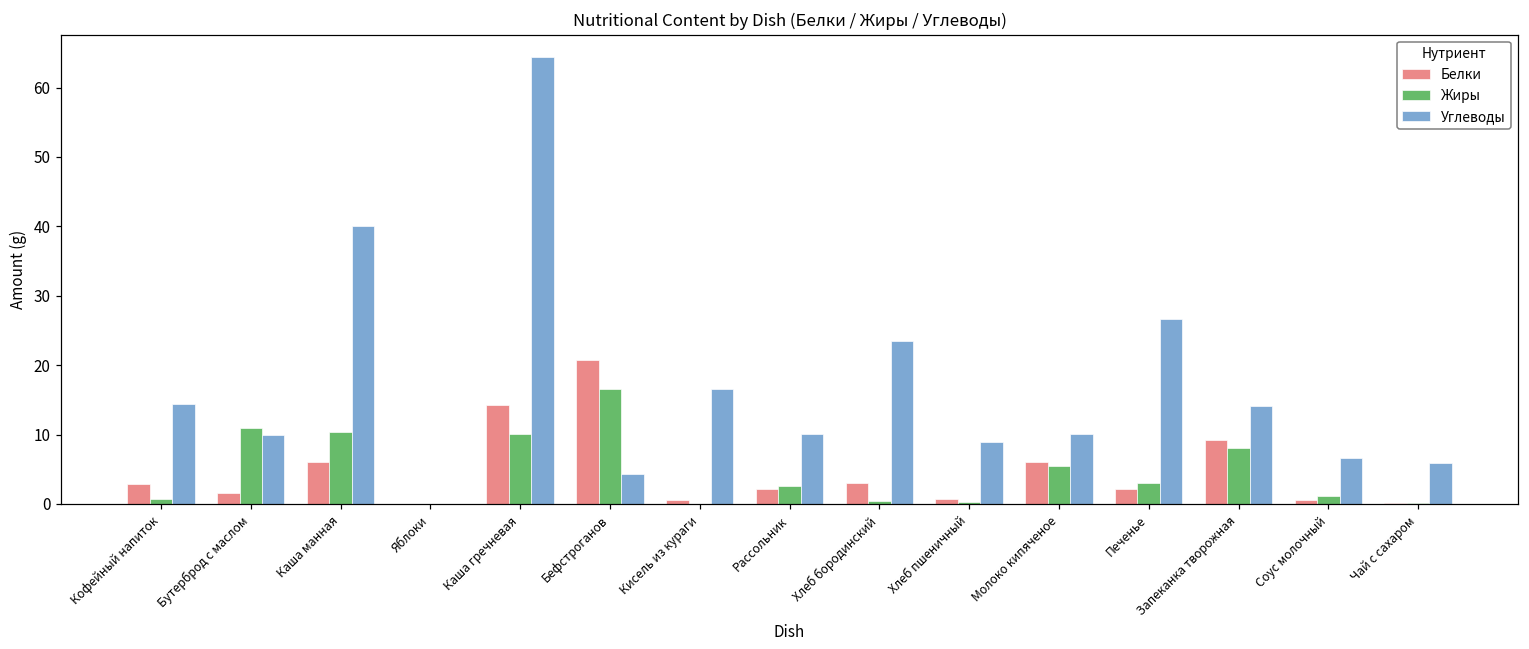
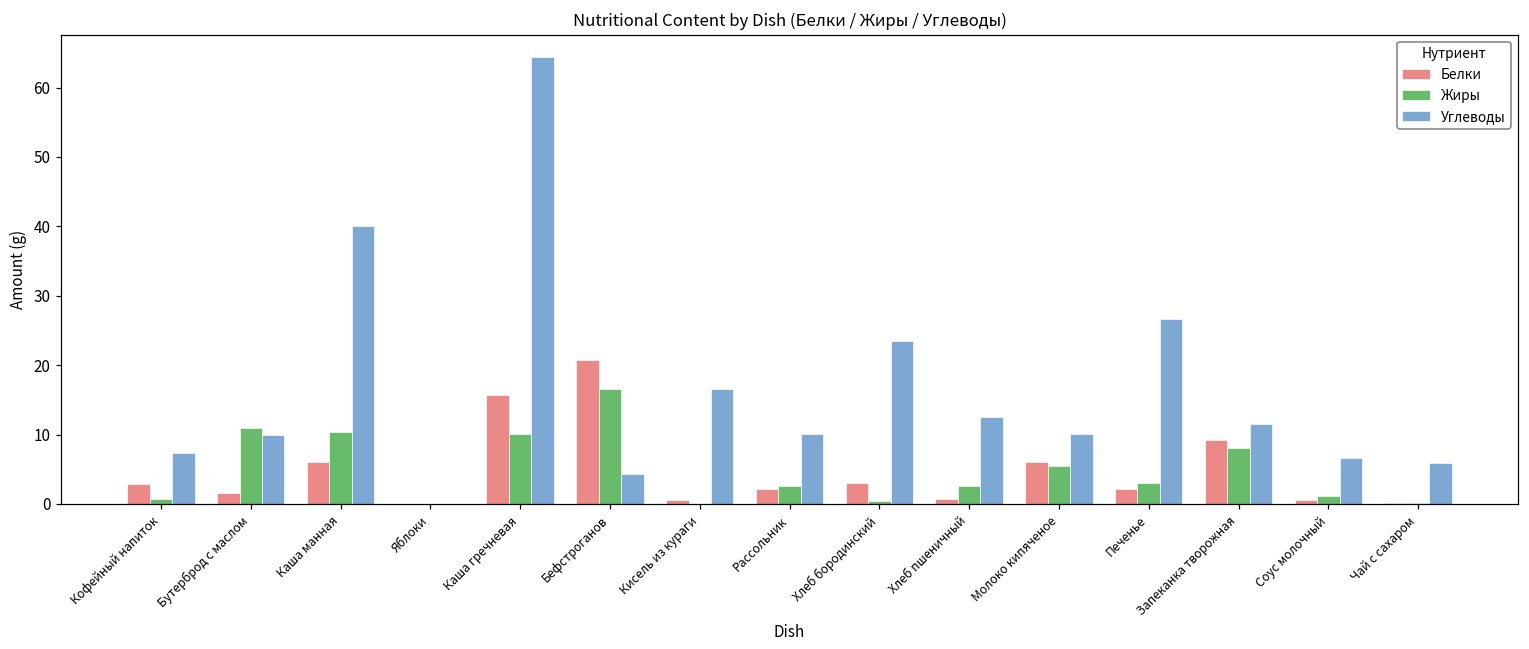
  {
    "Белки": {
      "Кофейный напиток": 3,
      "Бутерброд с маслом": 2,
      "Каша манная": 6,
      "Яблоки": 0,
-     "Каша гречневая": 14,
+     "Каша гречневая": 16,
      "Бефстроганов": 21,
      "Кисель из кураги": 1,
      "Рассольник": 2,
      "Хлеб бородинский": 3,
      "Хлеб пшеничный": 1,
      "Молоко кипяченое": 6,
      "Печенье": 2,
      "Запеканка творожная": 9,
      "Соус молочный": 1
    },
    "Жиры": {
      "Кофейный напиток": 1,
      "Бутерброд с маслом": 11,
      "Каша манная": 10,
      "Яблоки": 0,
      "Каша гречневая": 10,
      "Бефстроганов": 17,
      "Рассольник": 3,
      "Хлеб бородинский": 1,
-     "Хлеб пшеничный": 0,
+     "Хлеб пшеничный": 3,
      "Молоко кипяченое": 5,
      "Печенье": 3,
      "Запеканка творожная": 8,
      "Соус молочный": 1
    },
    "Углеводы": {
-     "Кофейный напиток": 14,
+     "Кофейный напиток": 7,
      "Бутерброд с маслом": 10,
      "Каша манная": 40,
      "Яблоки": 0,
      "Каша гречневая": 64,
      "Бефстроганов": 4,
      "Кисель из кураги": 17,
      "Рассольник": 10,
      "Хлеб бородинский": 24,
-     "Хлеб пшеничный": 9,
+     "Хлеб пшеничный": 13,
      "Молоко кипяченое": 10,
      "Печенье": 27,
-     "Запеканка творожная": 14,
+     "Запеканка творожная": 12,
      "Соус молочный": 7,
      "Чай с сахаром": 6
    }
  }
